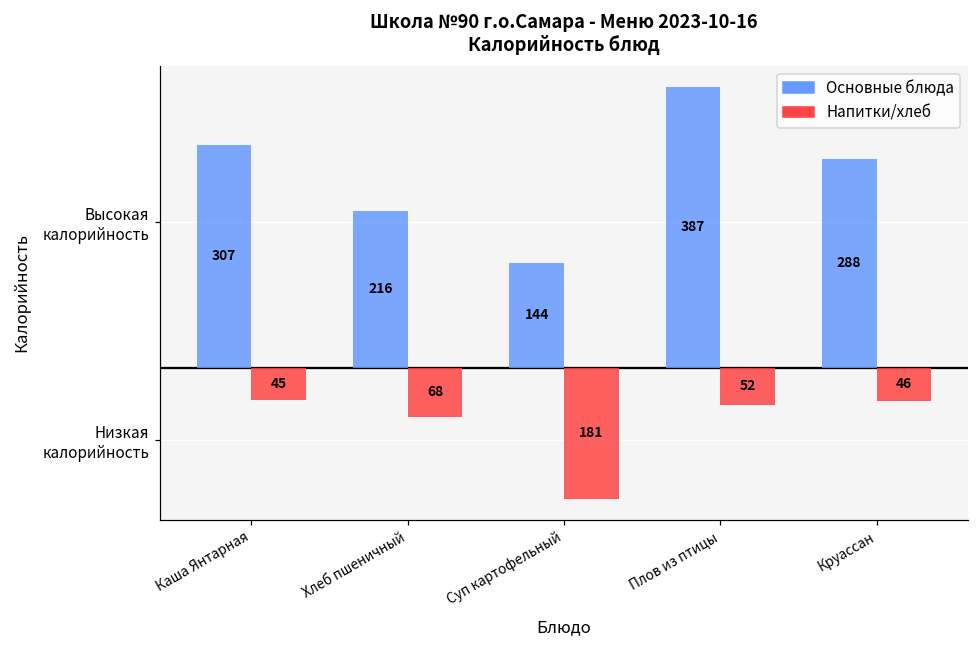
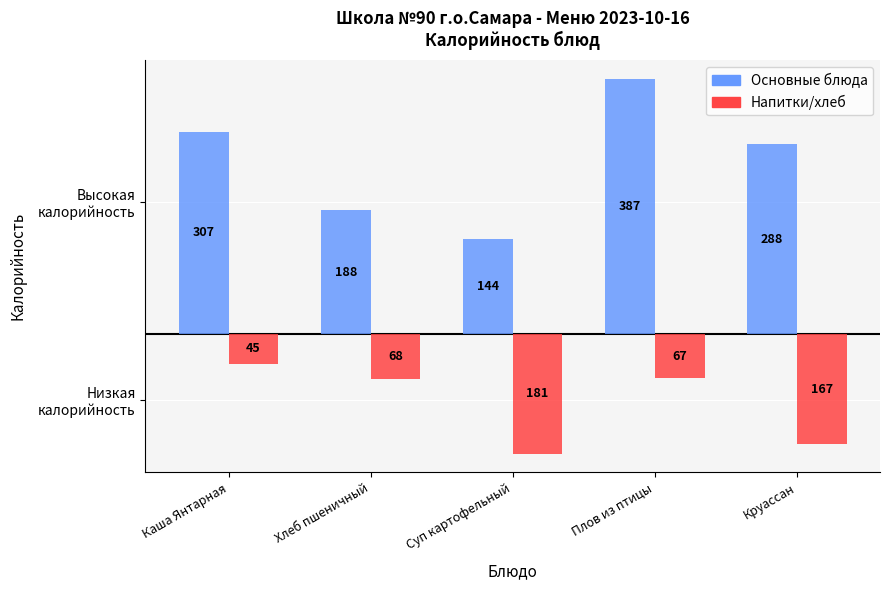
  {
    "Основные блюда": {
      "Каша Янтарная": 307,
-     "Хлеб пшеничный": 216,
+     "Хлеб пшеничный": 188,
      "Суп картофельный": 144,
      "Плов из птицы": 387,
      "Круассан": 288
    },
    "Напитки/хлеб": {
-     "Плов из птицы": 52,
-     "Круассан": 46
+     "Плов из птицы": 67,
+     "Круассан": 167
    }
  }
